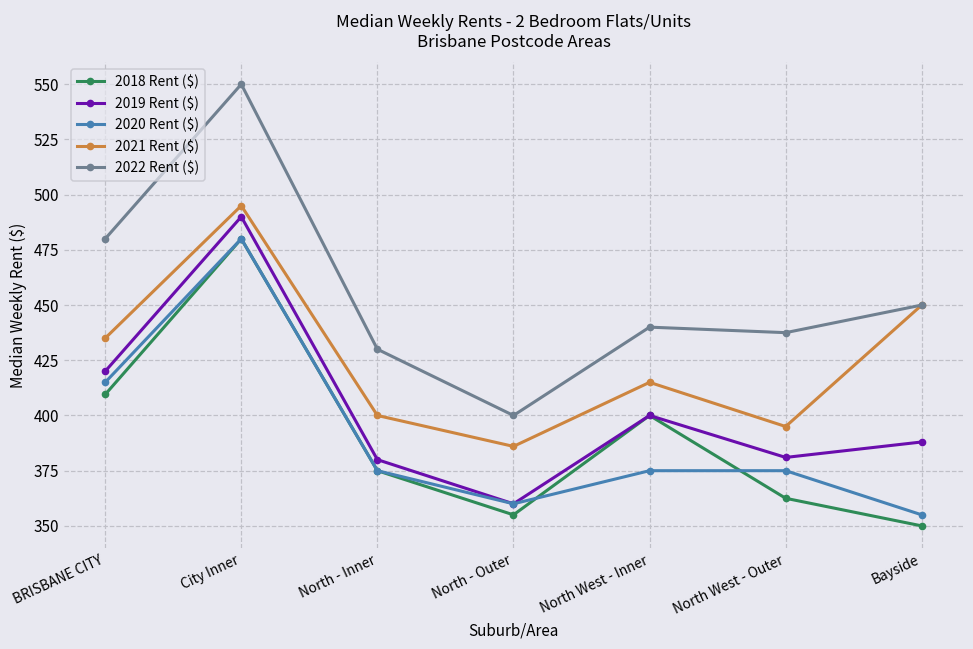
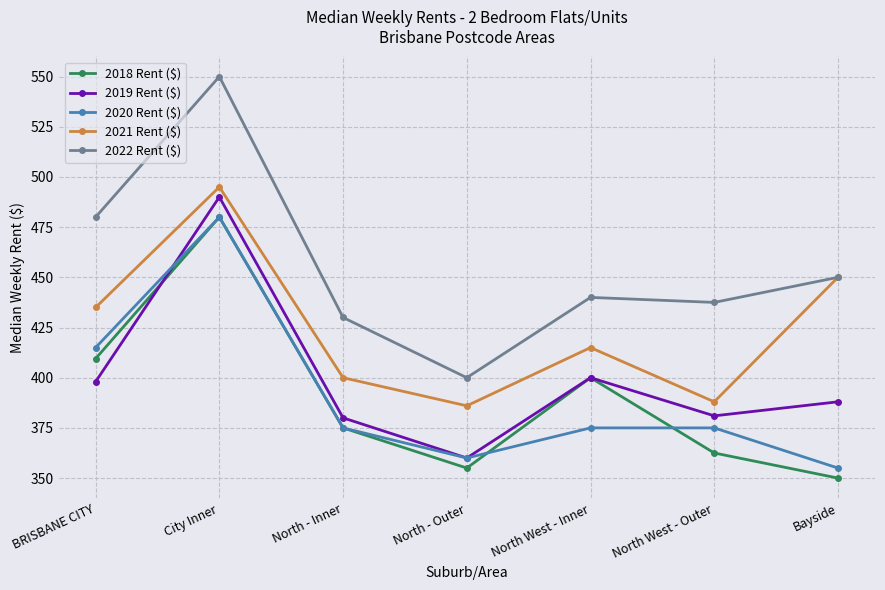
  {
    "2018 Rent ($)": {
      "BRISBANE CITY": 410,
      "North - Outer": 355,
      "North West - Outer": 363,
      "Bayside": 350
    },
    "2019 Rent ($)": {
-     "BRISBANE CITY": 420,
+     "BRISBANE CITY": 398,
      "City Inner": 490,
      "North - Inner": 380,
      "North West - Outer": 381,
      "Bayside": 388
    },
    "2021 Rent ($)": {
      "BRISBANE CITY": 435,
      "City Inner": 495,
      "North - Inner": 400,
      "North - Outer": 386,
      "North West - Inner": 415,
-     "North West - Outer": 395
+     "North West - Outer": 388
    }
  }
